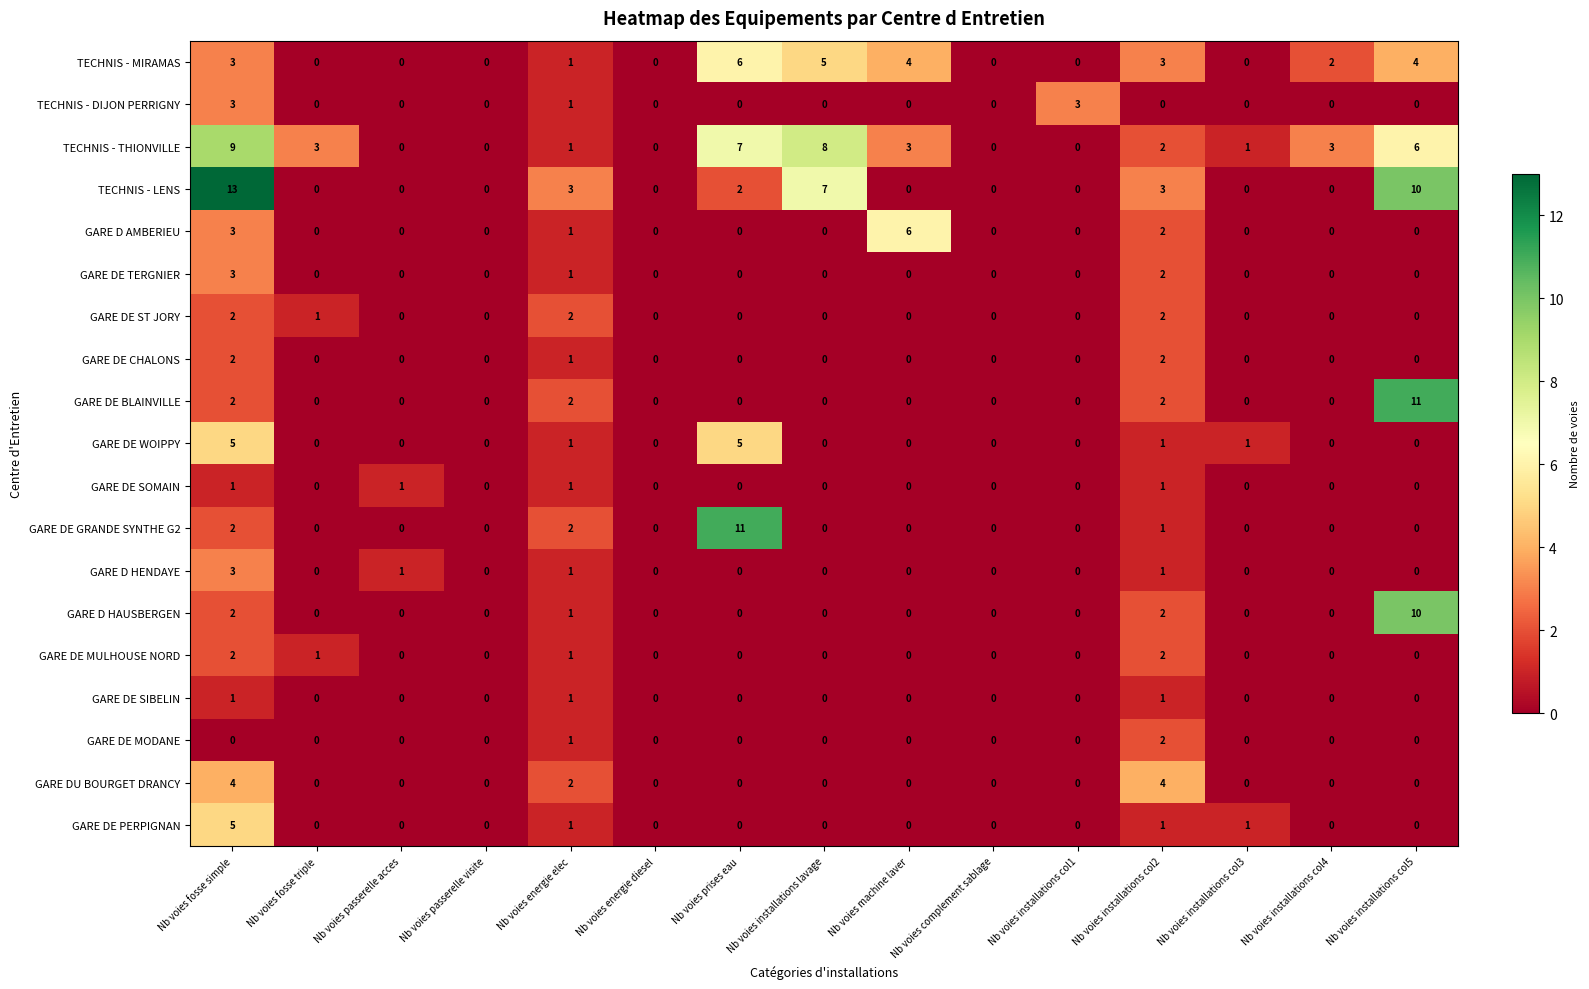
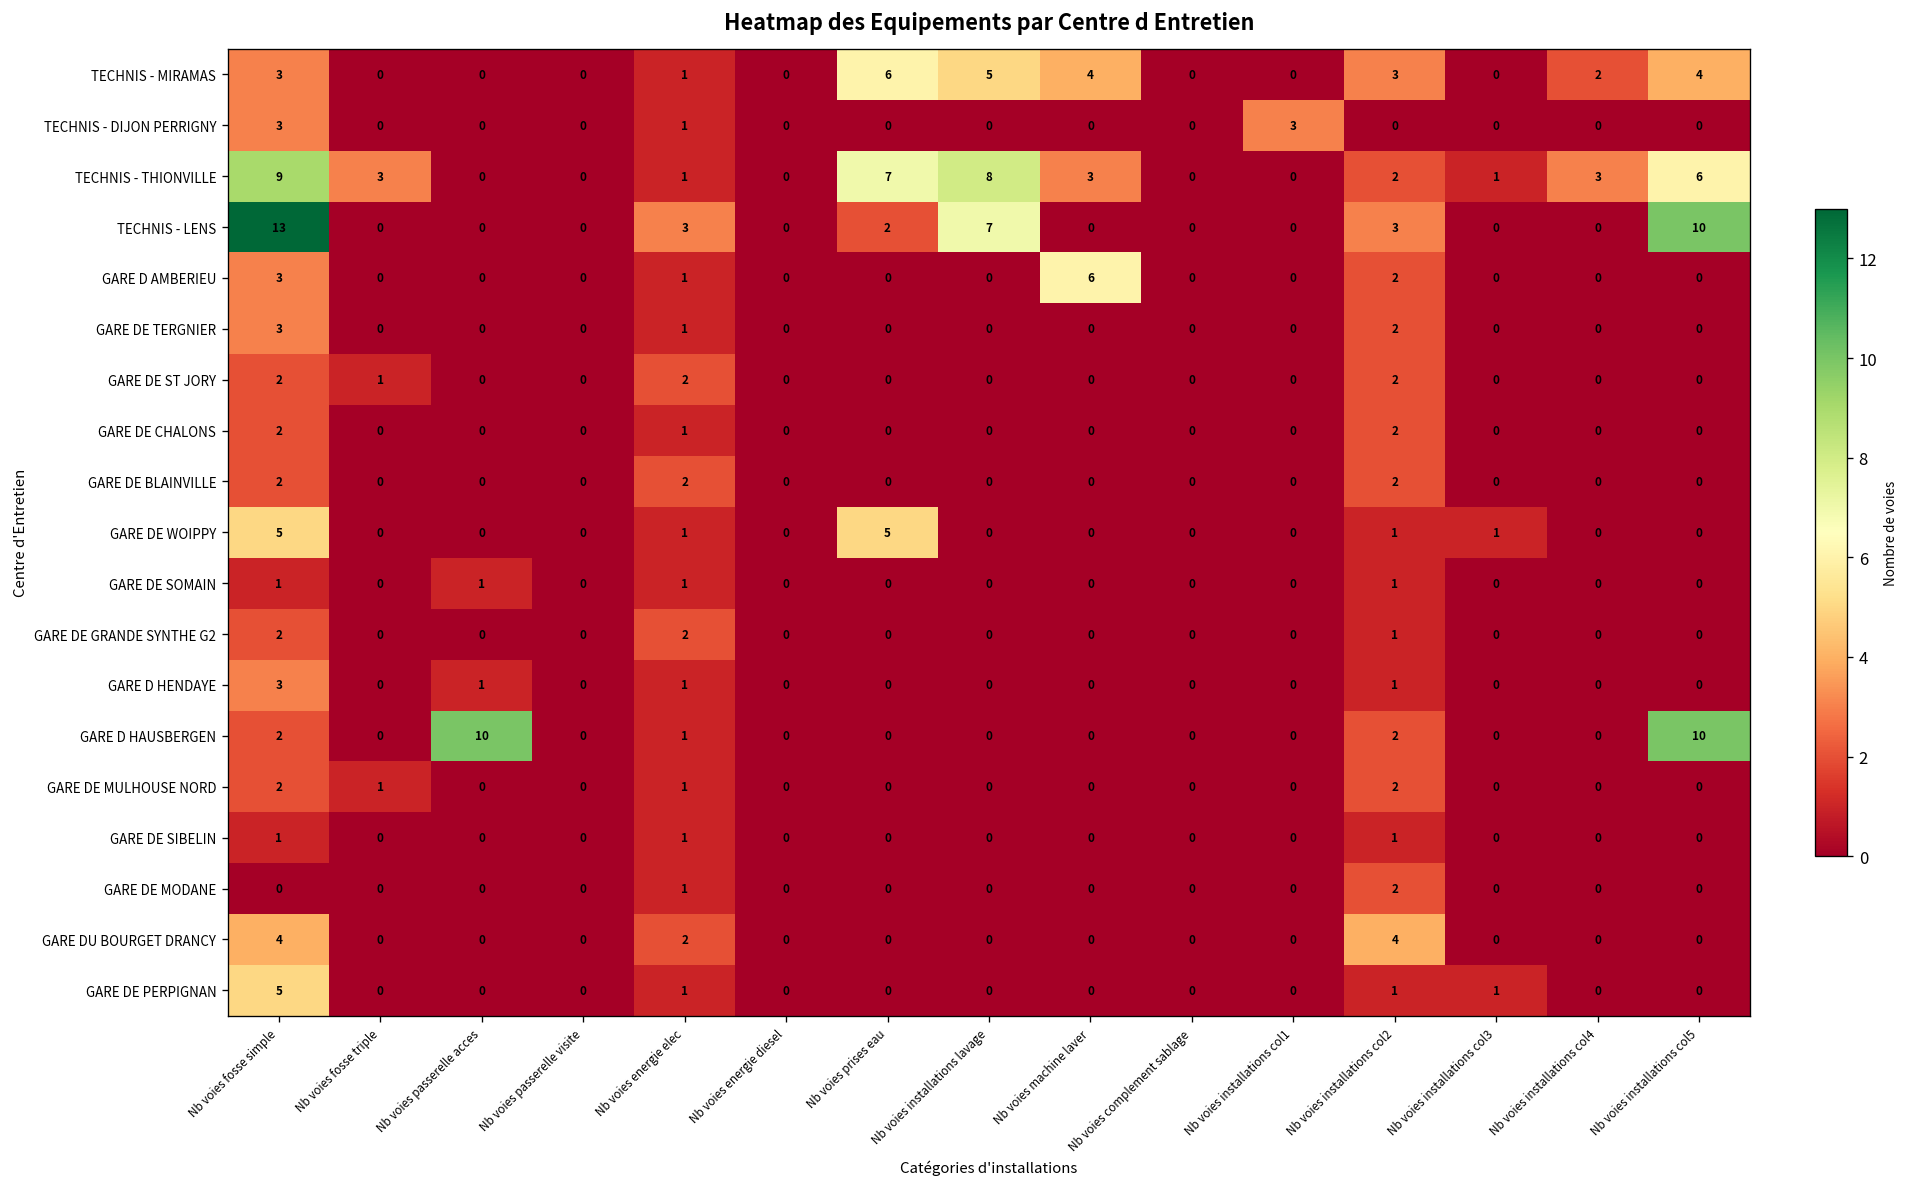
  {
    "GARE DE BLAINVILLE": {
      "Nb voies fosse simple": 2,
      "Nb voies fosse triple": 0,
      "Nb voies passerelle acces": 0,
      "Nb voies passerelle visite": 0,
      "Nb voies energie elec": 2,
      "Nb voies energie diesel": 0,
      "Nb voies prises eau": 0,
      "Nb voies installations lavage": 0,
      "Nb voies machine laver": 0,
      "Nb voies complement sablage": 0,
      "Nb voies installations col1": 0,
      "Nb voies installations col2": 2,
      "Nb voies installations col3": 0,
      "Nb voies installations col4": 0,
-     "Nb voies installations col5": 11
+     "Nb voies installations col5": 0
    },
    "GARE DE GRANDE SYNTHE G2": {
      "Nb voies fosse simple": 2,
      "Nb voies fosse triple": 0,
      "Nb voies passerelle acces": 0,
      "Nb voies passerelle visite": 0,
      "Nb voies energie elec": 2,
      "Nb voies energie diesel": 0,
-     "Nb voies prises eau": 11,
+     "Nb voies prises eau": 0,
      "Nb voies installations lavage": 0,
      "Nb voies machine laver": 0,
      "Nb voies complement sablage": 0,
      "Nb voies installations col1": 0,
      "Nb voies installations col2": 1,
      "Nb voies installations col3": 0,
      "Nb voies installations col4": 0,
      "Nb voies installations col5": 0
    },
    "GARE D HAUSBERGEN": {
      "Nb voies fosse simple": 2,
      "Nb voies fosse triple": 0,
-     "Nb voies passerelle acces": 0,
+     "Nb voies passerelle acces": 10,
      "Nb voies passerelle visite": 0,
      "Nb voies energie elec": 1,
      "Nb voies energie diesel": 0,
      "Nb voies prises eau": 0,
      "Nb voies installations lavage": 0,
      "Nb voies machine laver": 0,
      "Nb voies complement sablage": 0,
      "Nb voies installations col1": 0,
      "Nb voies installations col2": 2,
      "Nb voies installations col3": 0,
      "Nb voies installations col4": 0,
      "Nb voies installations col5": 10
    }
  }
